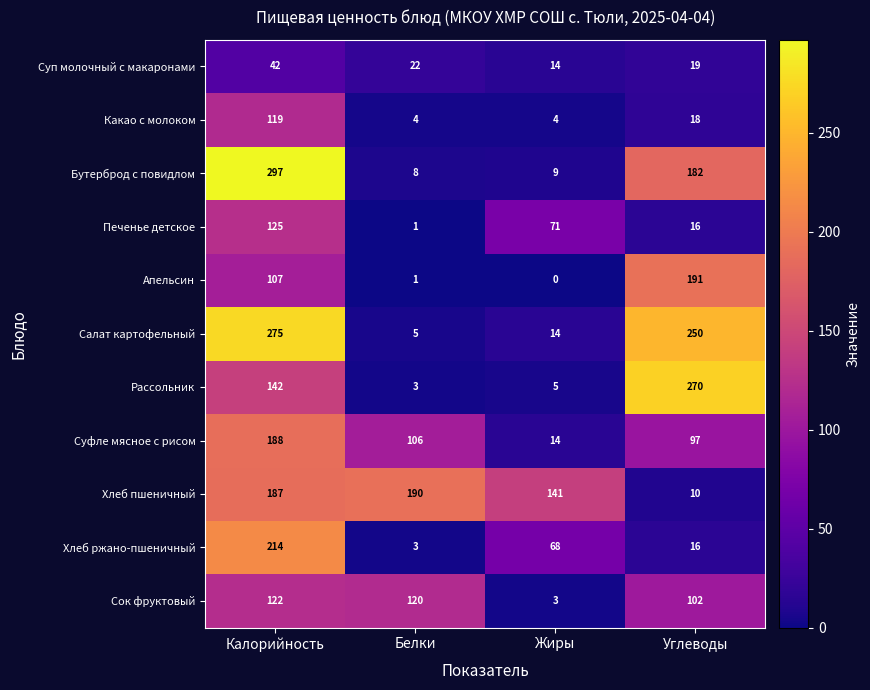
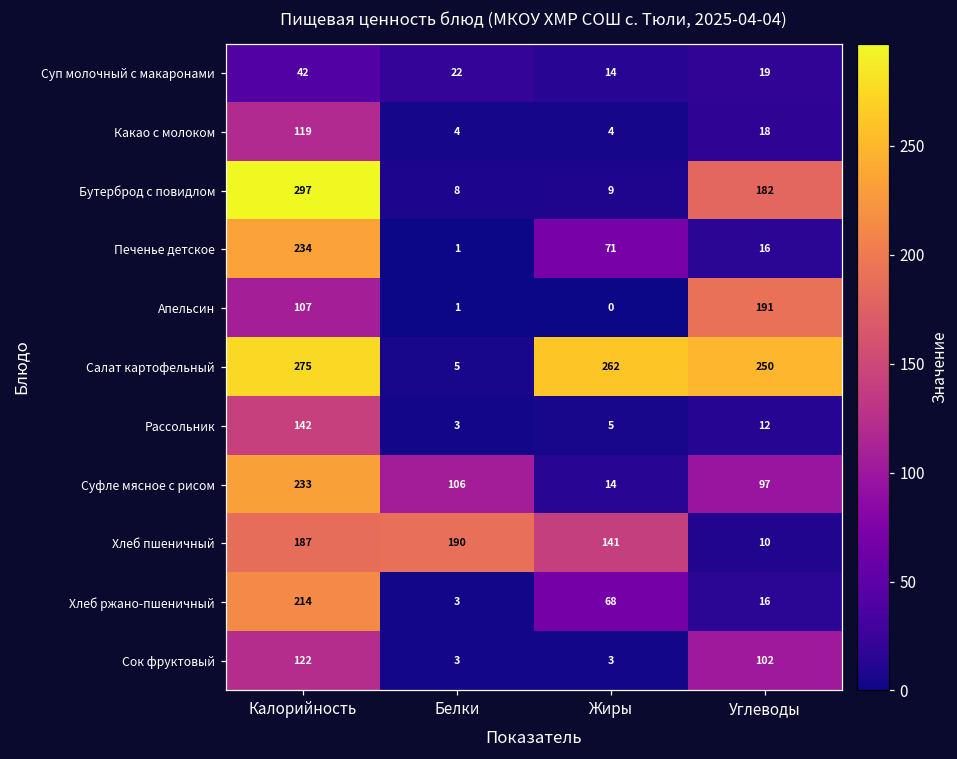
  {
    "Суп молочный с макаронами": {
      "Калорийность": 42,
      "Белки": 22,
      "Жиры": 14,
      "Углеводы": 19
    },
    "Какао с молоком": {
      "Калорийность": 119,
      "Белки": 4,
      "Жиры": 4,
      "Углеводы": 18
    },
    "Бутерброд с повидлом": {
      "Калорийность": 297,
      "Белки": 8,
      "Жиры": 9,
      "Углеводы": 182
    },
    "Печенье детское": {
-     "Калорийность": 125,
+     "Калорийность": 234,
      "Белки": 1,
      "Жиры": 71,
      "Углеводы": 16
    },
    "Апельсин": {
      "Калорийность": 107,
      "Белки": 1,
      "Жиры": 0,
      "Углеводы": 191
    },
    "Салат картофельный": {
      "Калорийность": 275,
      "Белки": 5,
-     "Жиры": 14,
+     "Жиры": 262,
      "Углеводы": 250
    },
    "Рассольник": {
      "Калорийность": 142,
      "Белки": 3,
      "Жиры": 5,
-     "Углеводы": 270
+     "Углеводы": 12
    },
    "Суфле мясное с рисом": {
-     "Калорийность": 188,
+     "Калорийность": 233,
      "Белки": 106,
      "Жиры": 14,
      "Углеводы": 97
    },
    "Хлеб пшеничный": {
      "Калорийность": 187,
      "Белки": 190,
      "Жиры": 141,
      "Углеводы": 10
    },
    "Хлеб ржано-пшеничный": {
      "Калорийность": 214,
      "Белки": 3,
      "Жиры": 68,
      "Углеводы": 16
    },
    "Сок фруктовый": {
      "Калорийность": 122,
-     "Белки": 120,
+     "Белки": 3,
      "Жиры": 3,
      "Углеводы": 102
    }
  }
